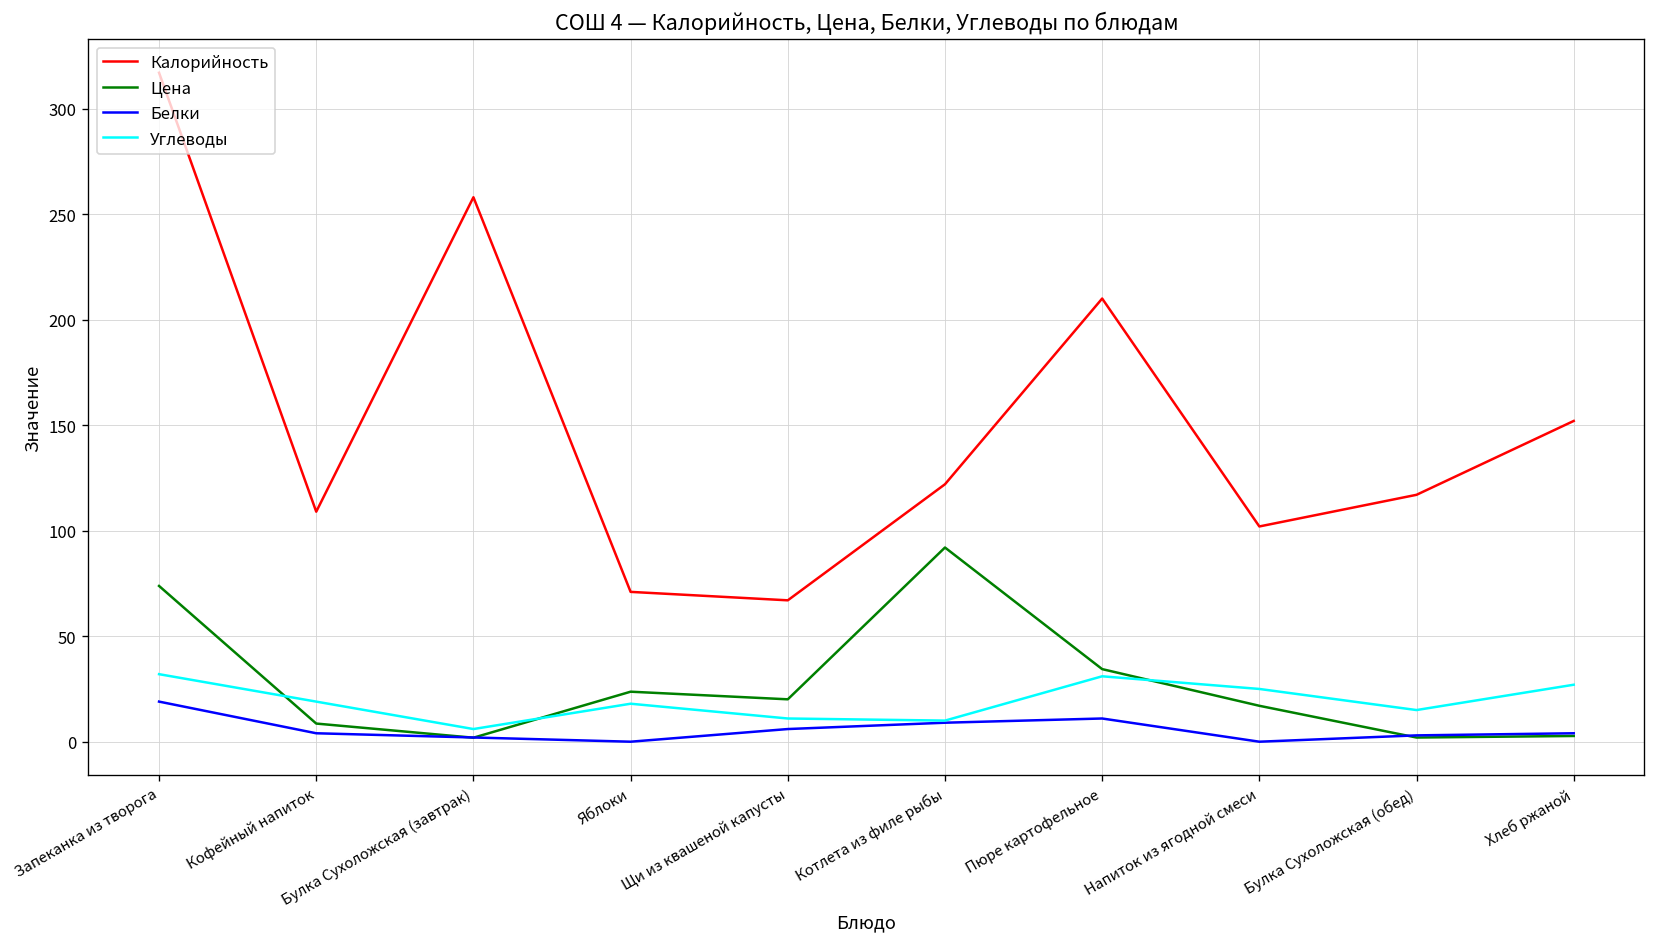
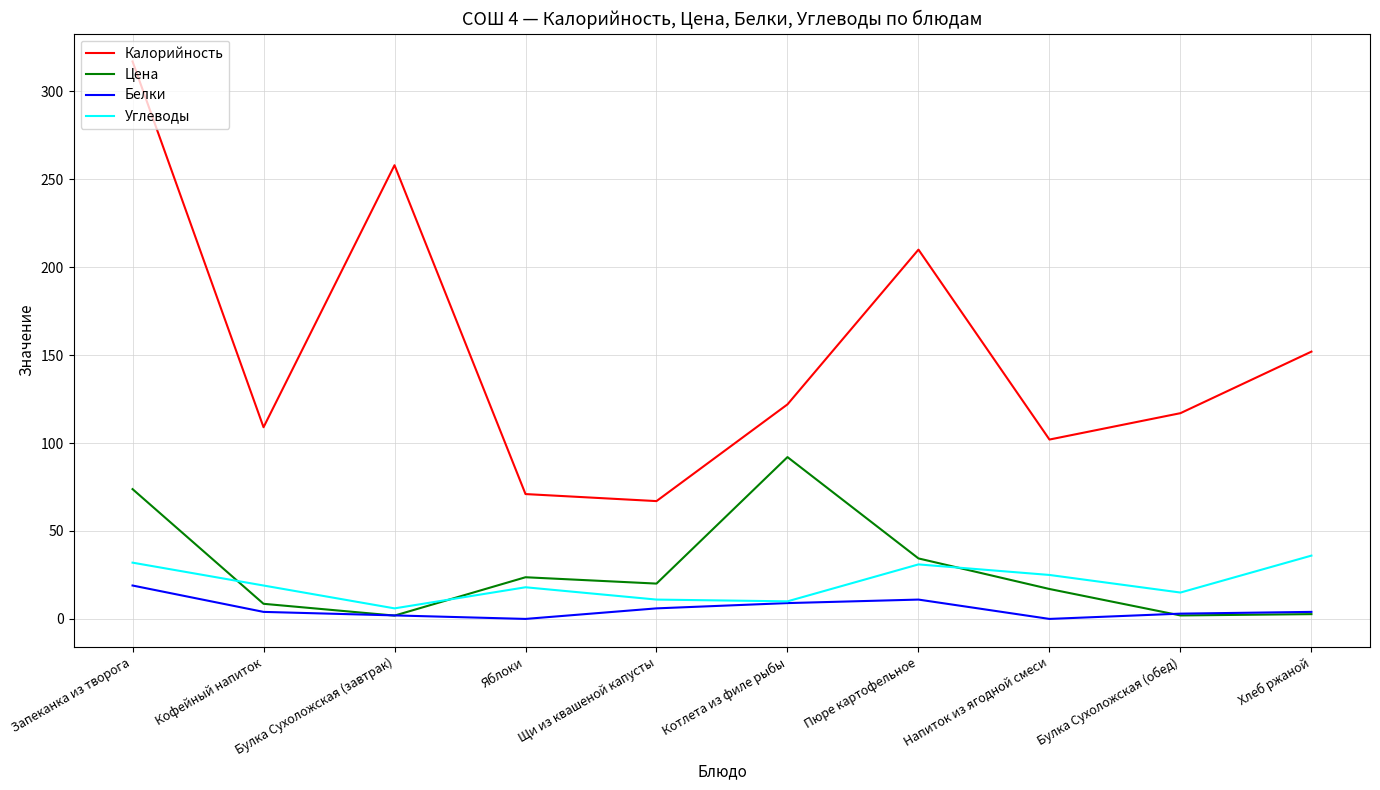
  {
    "Калорийность": {
      "Кофейный напиток": 109,
      "Булка Сухоложская (завтрак)": 258,
      "Яблоки": 71,
      "Щи из квашеной капусты": 67,
      "Котлета из филе рыбы": 122,
      "Пюре картофельное": 210,
      "Напиток из ягодной смеси": 102,
      "Булка Сухоложская (обед)": 117,
      "Хлеб ржаной": 152
    },
    "Цена": {
      "Запеканка из творога": 74,
      "Кофейный напиток": 9,
      "Яблоки": 24,
      "Щи из квашеной капусты": 20,
      "Котлета из филе рыбы": 92,
      "Пюре картофельное": 34,
      "Напиток из ягодной смеси": 17
    },
    "Белки": {
      "Запеканка из творога": 19,
      "Кофейный напиток": 4,
      "Яблоки": 0,
      "Щи из квашеной капусты": 6,
      "Пюре картофельное": 11,
      "Напиток из ягодной смеси": 0
    },
    "Углеводы": {
      "Запеканка из творога": 32,
      "Кофейный напиток": 19,
      "Булка Сухоложская (завтрак)": 6,
      "Яблоки": 18,
      "Щи из квашеной капусты": 11,
      "Пюре картофельное": 31,
      "Напиток из ягодной смеси": 25,
      "Булка Сухоложская (обед)": 15,
-     "Хлеб ржаной": 27
+     "Хлеб ржаной": 36
    }
  }
